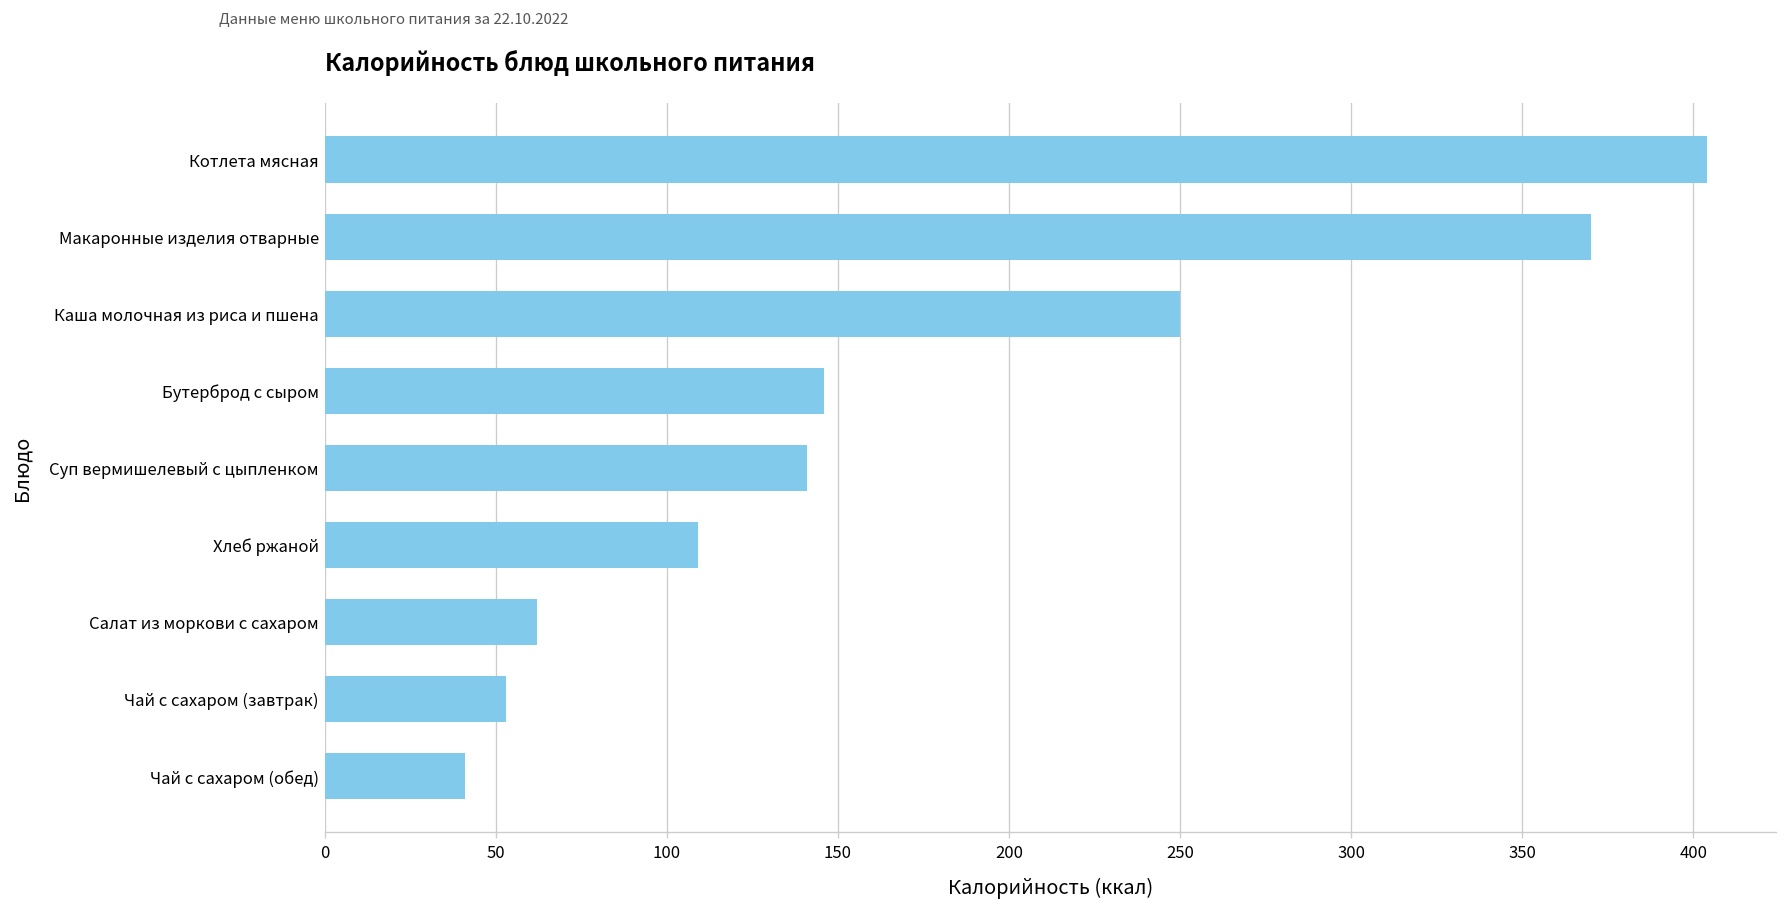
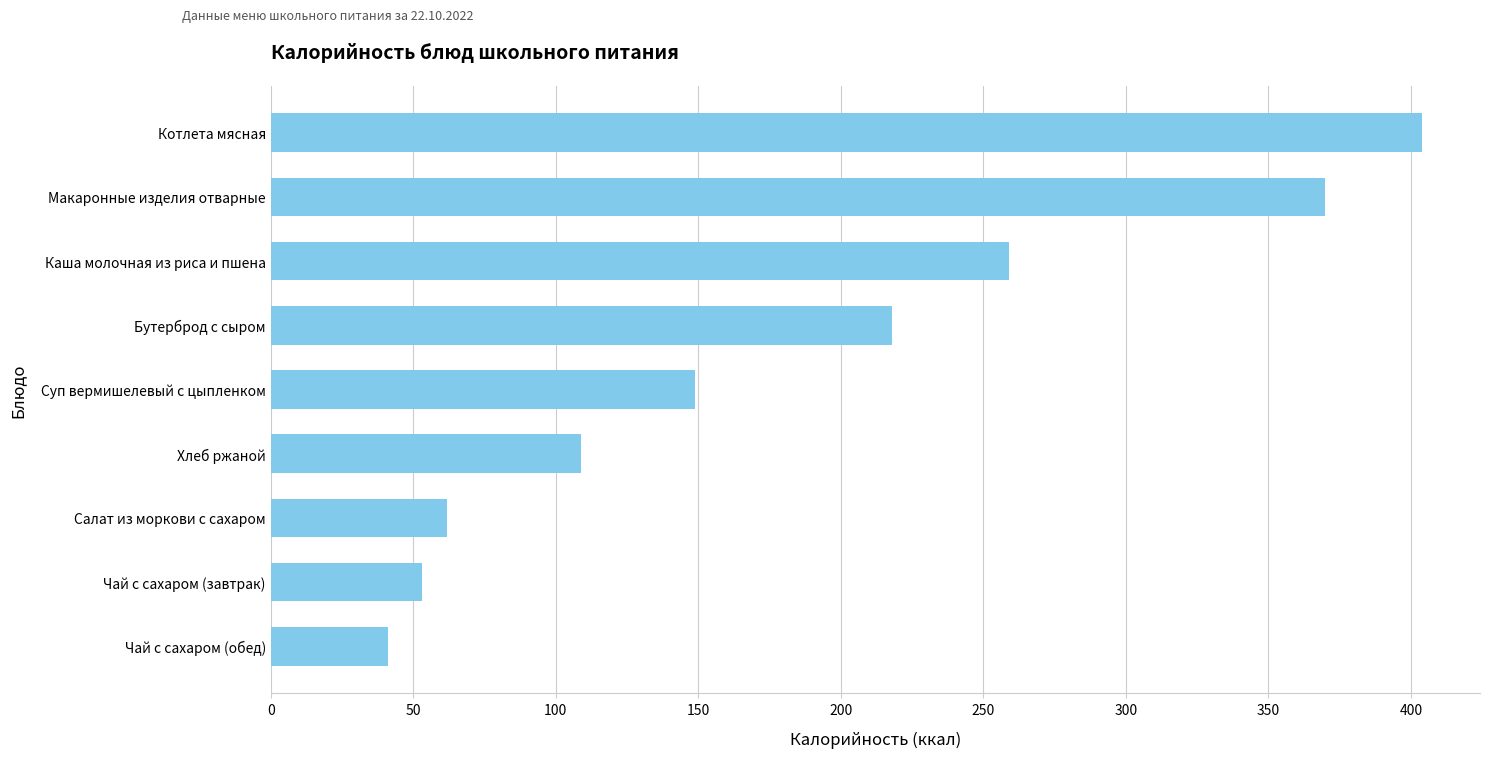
  {
    "Котлета мясная": 404,
    "Макаронные изделия отварные": 370,
-   "Каша молочная из риса и пшена": 250,
-   "Бутерброд с сыром": 146,
-   "Суп вермишелевый с цыпленком": 141,
+   "Каша молочная из риса и пшена": 259,
+   "Бутерброд с сыром": 218,
+   "Суп вермишелевый с цыпленком": 149,
    "Хлеб ржаной": 109,
    "Салат из моркови с сахаром": 62,
    "Чай с сахаром (завтрак)": 53,
    "Чай с сахаром (обед)": 41
  }
